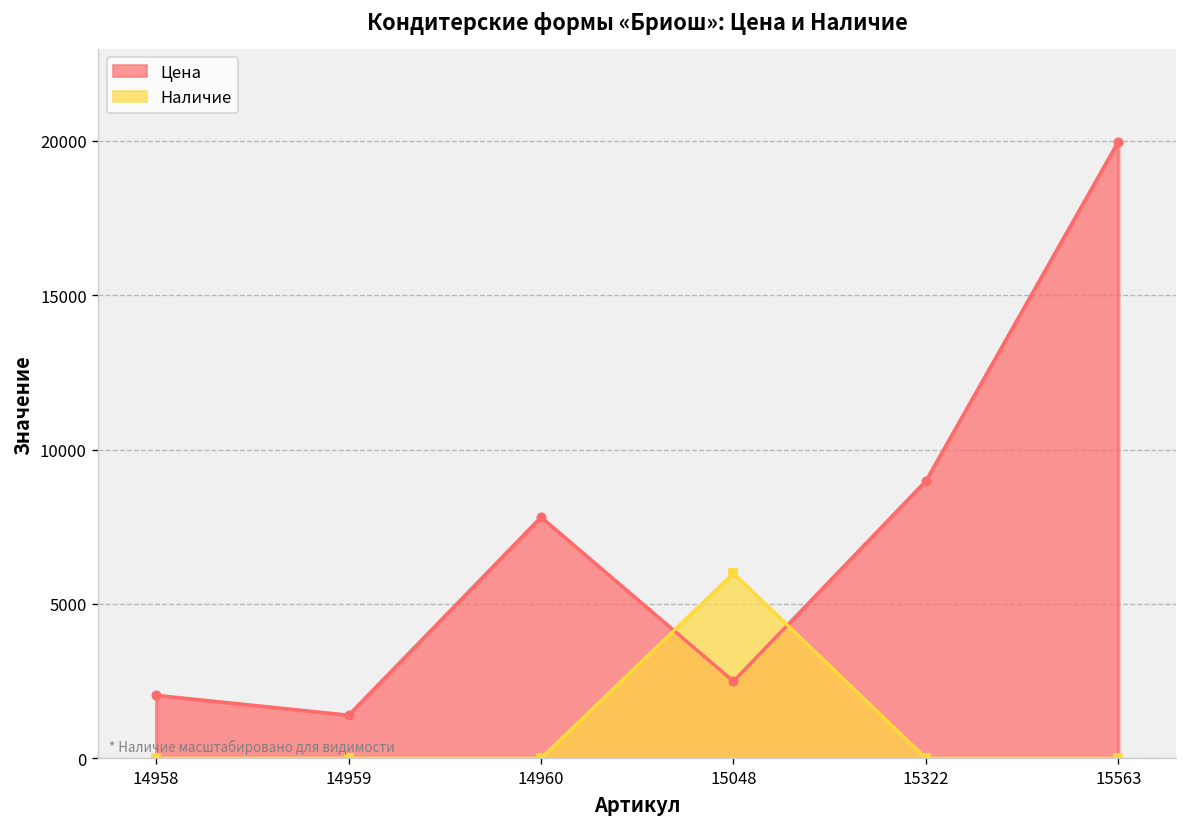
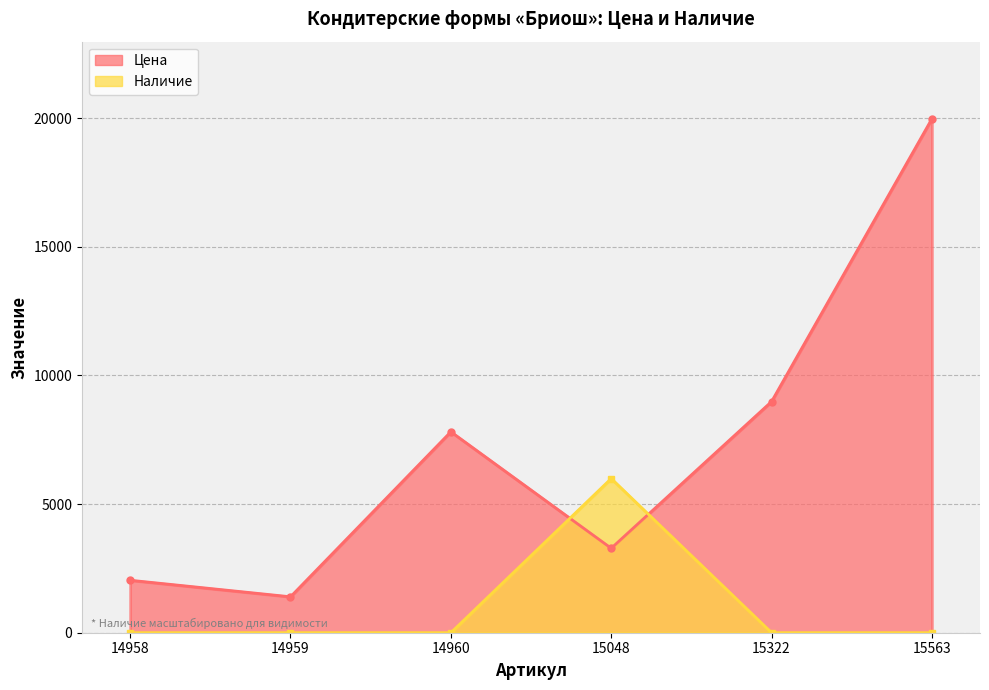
  {
    "Цена": {
      "14958": 2000,
      "14959": 1400,
      "14960": 7800,
-     "15048": 2500,
+     "15048": 3300,
      "15322": 9000,
      "15563": 20000
    },
    "Наличие": {
      "14958": 0,
      "14959": 0,
      "14960": 0,
      "15048": 6000,
      "15322": 0,
      "15563": 0
    }
  }
